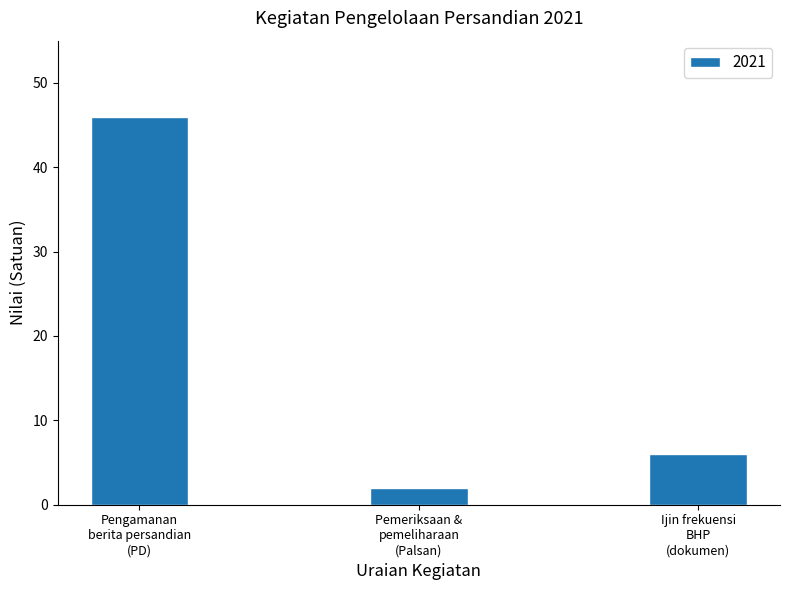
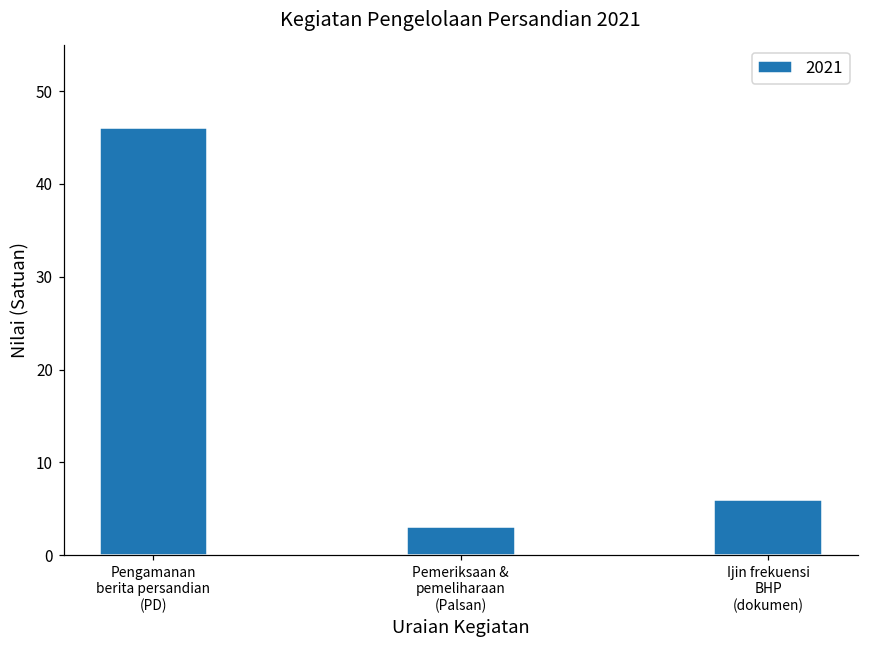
  {
    "Pengamanan berita persandian (PD)": 46,
-   "Pemeriksaan & pemeliharaan (Palsan)": 2,
+   "Pemeriksaan & pemeliharaan (Palsan)": 3,
    "Ijin frekuensi BHP (dokumen)": 6
  }
